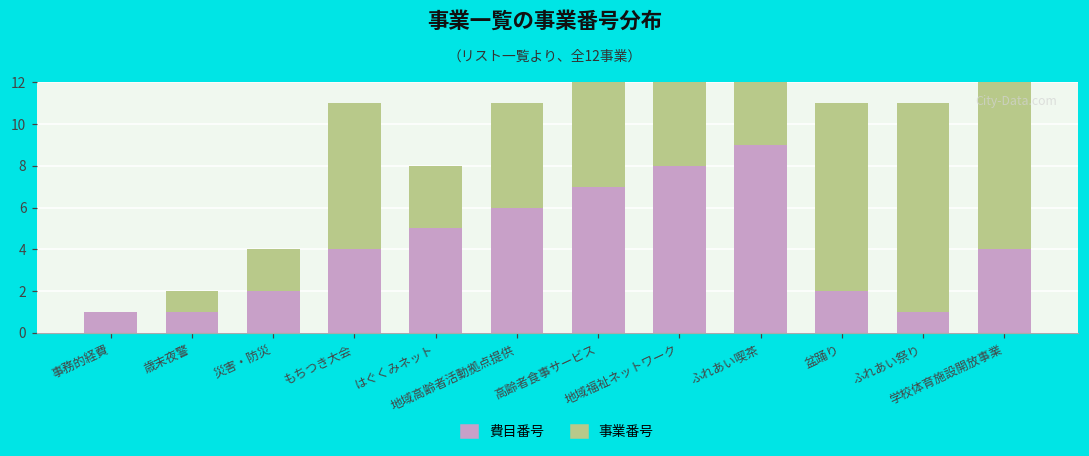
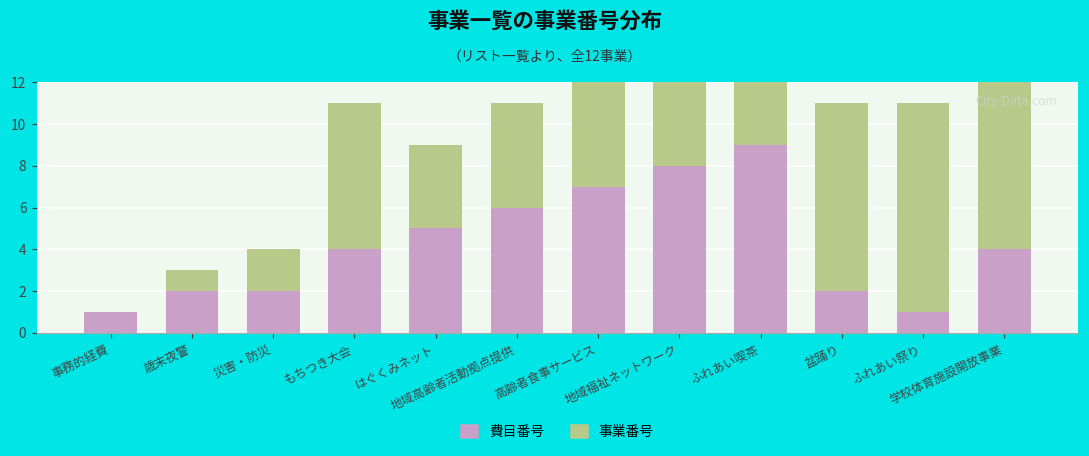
  {
    "費目番号": {
      "事務的経費": 1,
-     "歳末夜警": 1,
+     "歳末夜警": 2,
      "災害・防災": 2,
      "もちつき大会": 4,
      "はぐくみネット": 5,
      "地域高齢者活動拠点提供": 6,
      "高齢者食事サービス": 7,
      "地域福祉ネットワーク": 8,
      "ふれあい喫茶": 9,
      "盆踊り": 2,
      "ふれあい祭り": 1,
      "学校体育施設開放事業": 4
    },
    "事業番号": {
      "事務的経費": 0,
      "歳末夜警": 1,
      "災害・防災": 2,
      "もちつき大会": 7,
-     "はぐくみネット": 3,
+     "はぐくみネット": 4,
      "地域高齢者活動拠点提供": 5,
      "盆踊り": 9,
      "ふれあい祭り": 10
    }
  }
